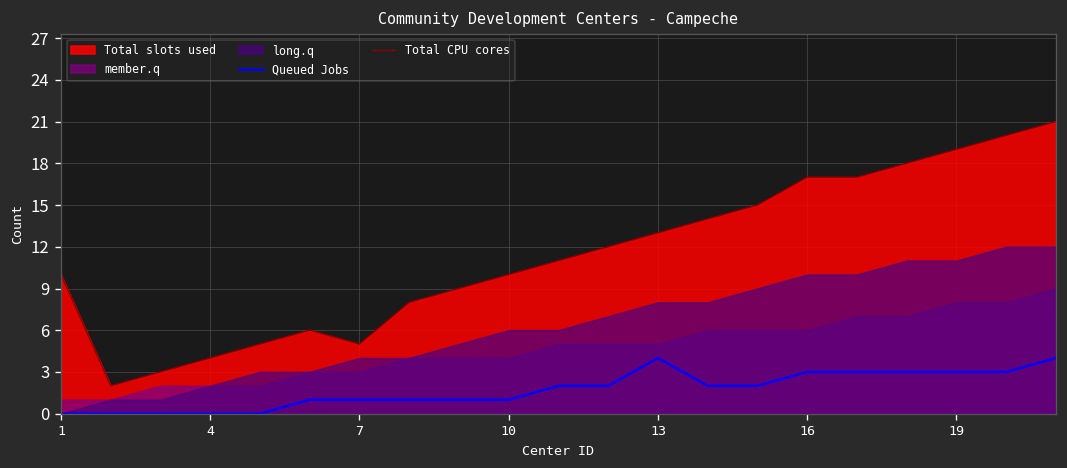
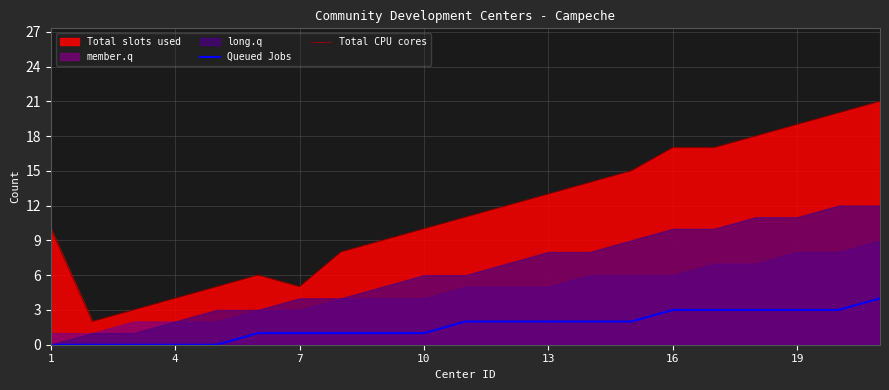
  {
    "Queued Jobs": {
      "4": 0,
      "7": 1,
      "10": 1,
-     "13": 4,
+     "13": 2,
      "16": 3,
      "19": 3
    },
    "Total slots used": {
      "1": 10,
      "4": 4,
      "7": 5,
      "10": 10,
      "13": 13,
      "16": 17,
      "19": 19
    }
  }
